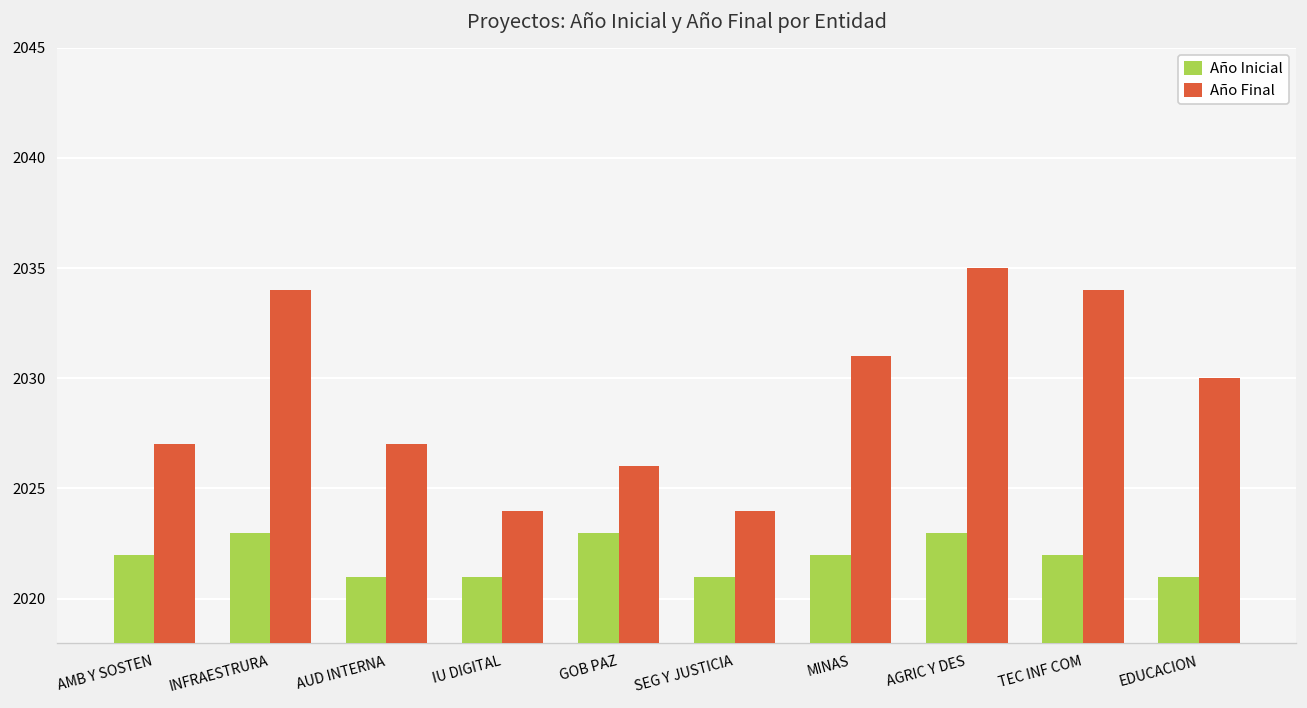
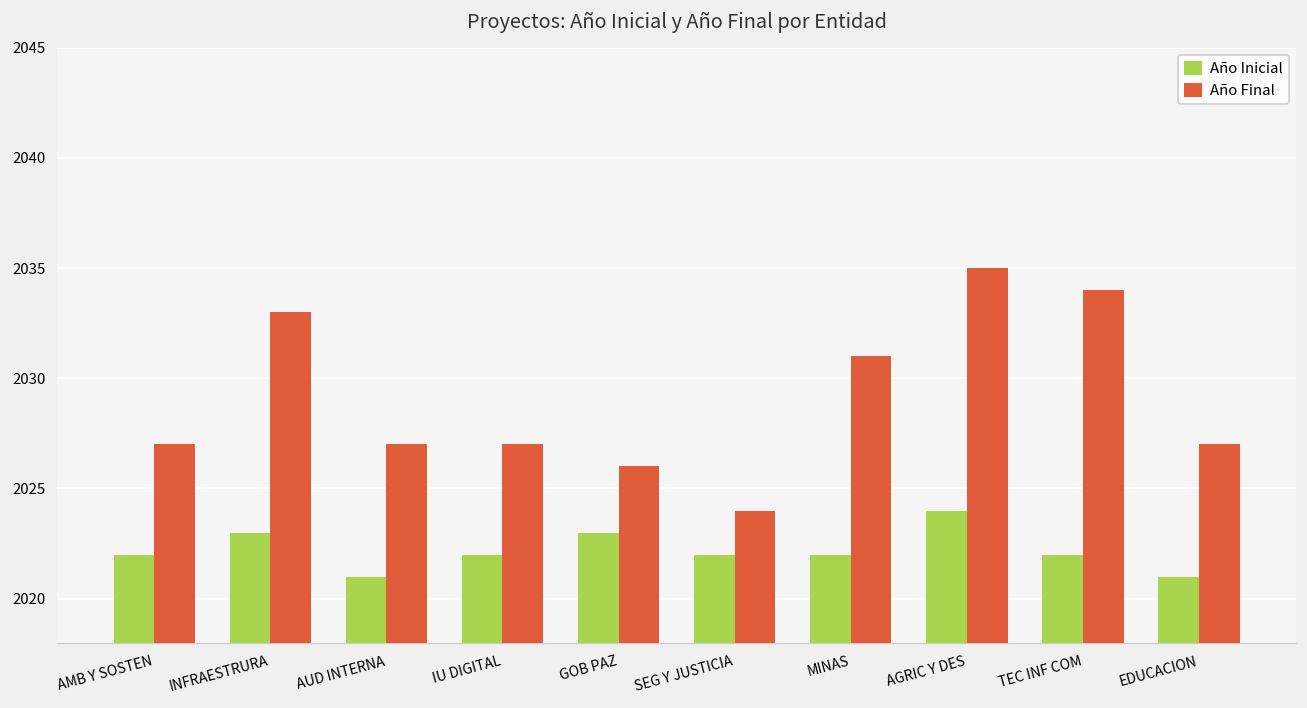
  {
    "Año Inicial": {
      "AMB Y SOSTEN": 2022,
      "INFRAESTRURA": 2023,
      "AUD INTERNA": 2021,
-     "IU DIGITAL": 2021,
+     "IU DIGITAL": 2022,
      "GOB PAZ": 2023,
-     "SEG Y JUSTICIA": 2021,
+     "SEG Y JUSTICIA": 2022,
      "MINAS": 2022,
-     "AGRIC Y DES": 2023,
+     "AGRIC Y DES": 2024,
      "TEC INF COM": 2022,
      "EDUCACION": 2021
    },
    "Año Final": {
      "AMB Y SOSTEN": 2027,
-     "INFRAESTRURA": 2034,
+     "INFRAESTRURA": 2033,
      "AUD INTERNA": 2027,
-     "IU DIGITAL": 2024,
+     "IU DIGITAL": 2027,
      "GOB PAZ": 2026,
      "SEG Y JUSTICIA": 2024,
      "MINAS": 2031,
      "AGRIC Y DES": 2035,
      "TEC INF COM": 2034,
-     "EDUCACION": 2030
+     "EDUCACION": 2027
    }
  }
